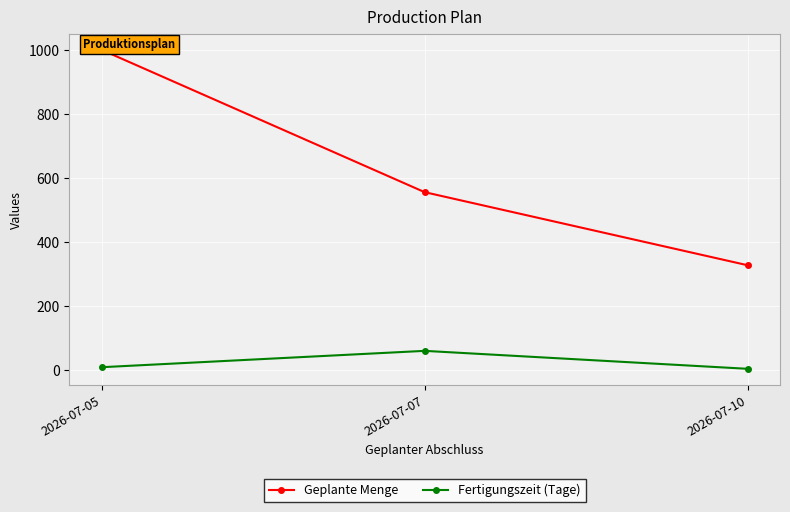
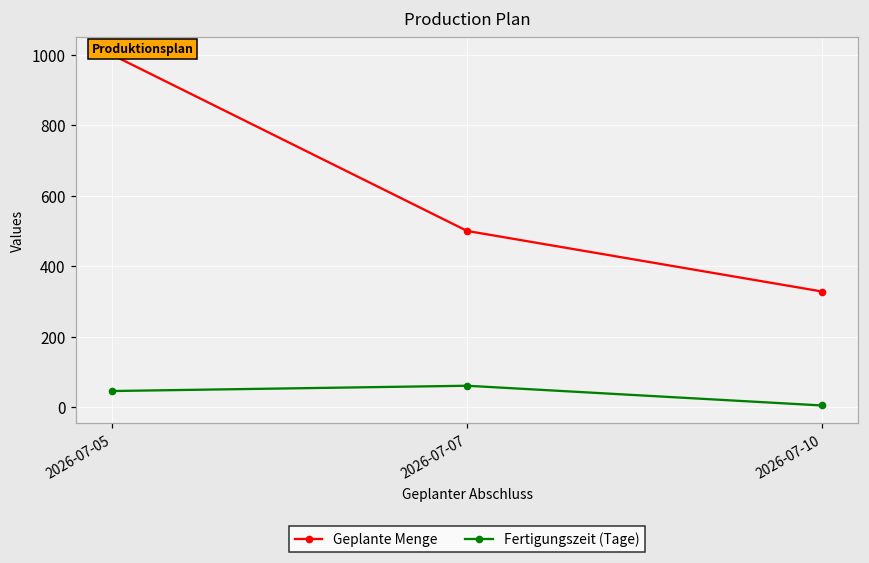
  {
    "Geplante Menge": {
-     "2026-07-07": 560,
+     "2026-07-07": 500,
      "2026-07-10": 330
    },
    "Fertigungszeit (Tage)": {
-     "2026-07-05": 10,
+     "2026-07-05": 50,
      "2026-07-07": 60,
      "2026-07-10": 10
    }
  }
